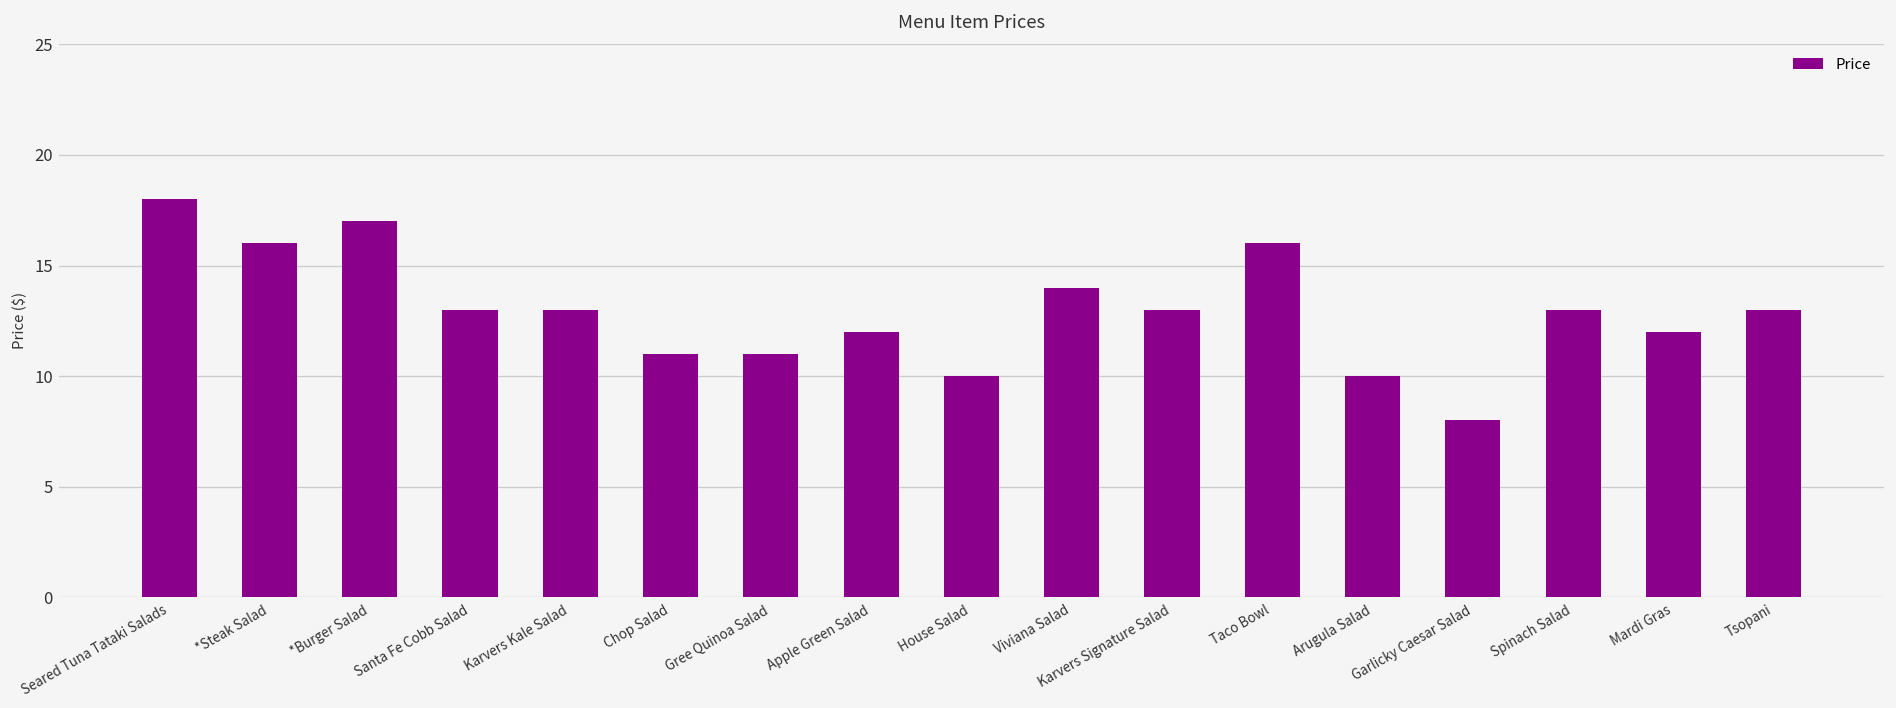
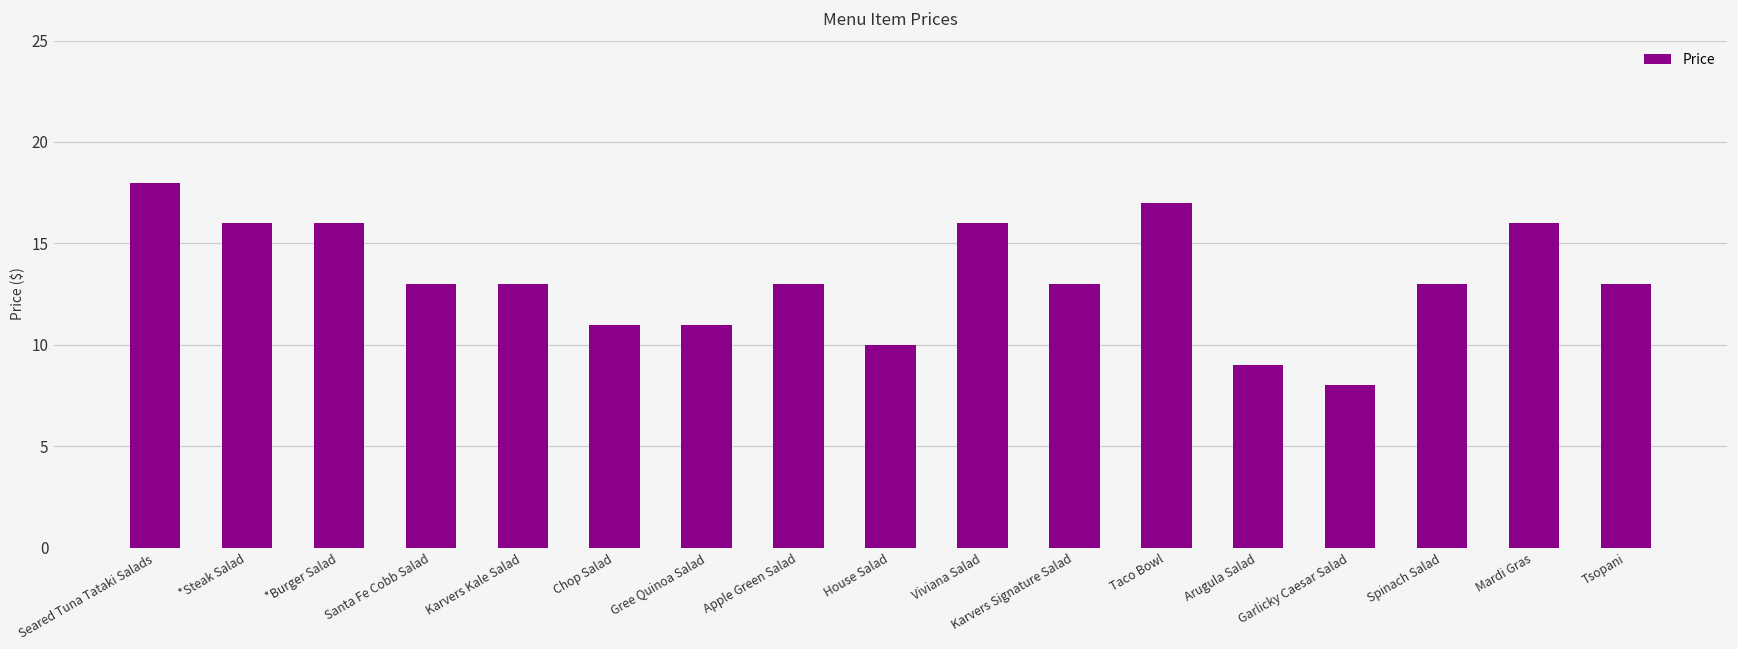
  {
    "Seared Tuna Tataki Salads": 18,
    "*Steak Salad": 16,
-   "*Burger Salad": 17,
+   "*Burger Salad": 16,
    "Santa Fe Cobb Salad": 13,
    "Karvers Kale Salad": 13,
    "Chop Salad": 11,
    "Gree Quinoa Salad": 11,
-   "Apple Green Salad": 12,
+   "Apple Green Salad": 13,
    "House Salad": 10,
-   "Viviana Salad": 14,
+   "Viviana Salad": 16,
    "Karvers Signature Salad": 13,
-   "Taco Bowl": 16,
-   "Arugula Salad": 10,
+   "Taco Bowl": 17,
+   "Arugula Salad": 9,
    "Garlicky Caesar Salad": 8,
    "Spinach Salad": 13,
-   "Mardi Gras": 12,
+   "Mardi Gras": 16,
    "Tsopani": 13
  }
